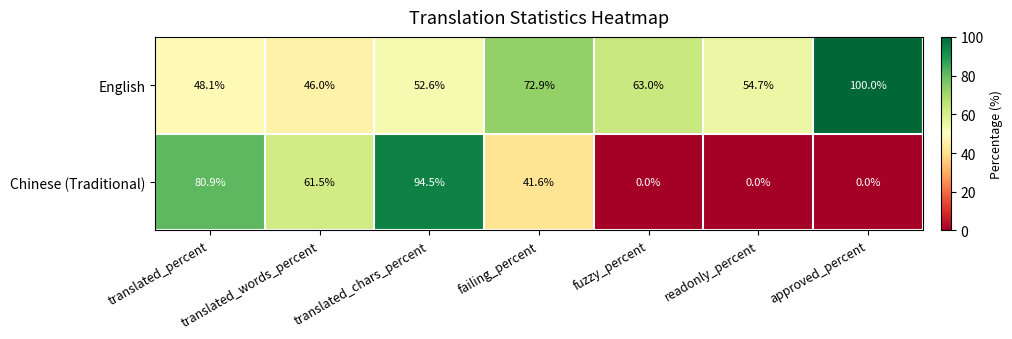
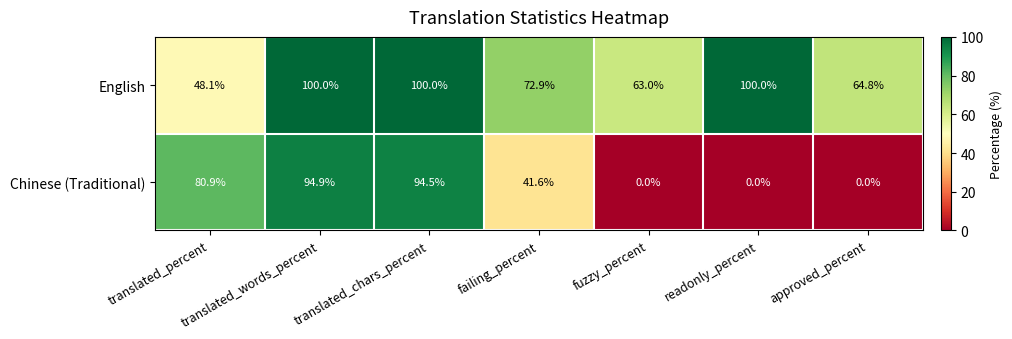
  {
    "English": {
      "translated_percent": "48.1%",
-     "translated_words_percent": "46.0%",
-     "translated_chars_percent": "52.6%",
+     "translated_words_percent": "100.0%",
+     "translated_chars_percent": "100.0%",
      "failing_percent": "72.9%",
      "fuzzy_percent": "63.0%",
-     "readonly_percent": "54.7%",
-     "approved_percent": "100.0%"
+     "readonly_percent": "100.0%",
+     "approved_percent": "64.8%"
    },
    "Chinese (Traditional)": {
      "translated_percent": "80.9%",
-     "translated_words_percent": "61.5%",
+     "translated_words_percent": "94.9%",
      "translated_chars_percent": "94.5%",
      "failing_percent": "41.6%",
      "fuzzy_percent": "0.0%",
      "readonly_percent": "0.0%",
      "approved_percent": "0.0%"
    }
  }
